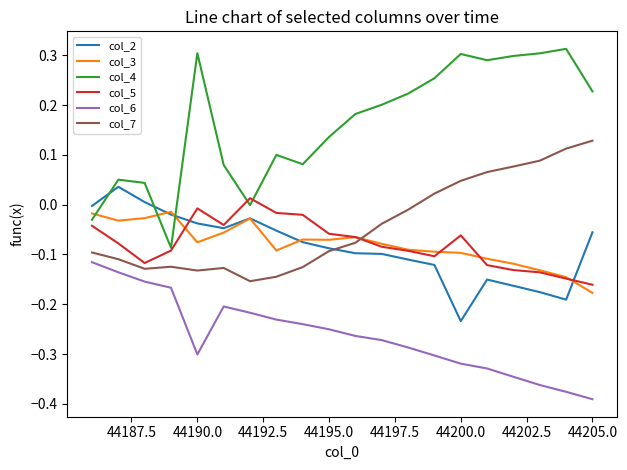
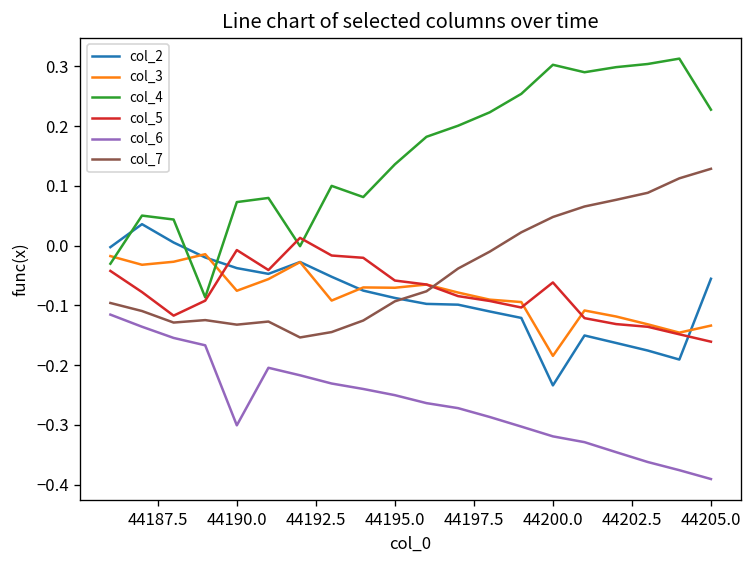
  {
    "col_2": {
      "44190.0": -0.04,
      "44195.0": -0.09,
      "44200.0": -0.23,
      "44205.0": -0.06
    },
    "col_3": {
      "44190.0": -0.08,
      "44195.0": -0.07,
-     "44200.0": -0.10,
-     "44205.0": -0.18
+     "44200.0": -0.18,
+     "44205.0": -0.13
    },
    "col_4": {
-     "44190.0": 0.30,
+     "44190.0": 0.07,
      "44195.0": 0.14,
      "44200.0": 0.30,
      "44205.0": 0.23
    },
    "col_5": {
      "44190.0": -0.01,
      "44195.0": -0.06,
      "44200.0": -0.06,
      "44205.0": -0.16
    },
    "col_6": {
      "44190.0": -0.30,
      "44195.0": -0.25,
      "44200.0": -0.32,
      "44205.0": -0.39
    },
    "col_7": {
      "44190.0": -0.13,
      "44195.0": -0.09,
      "44200.0": 0.05,
      "44205.0": 0.13
    }
  }
